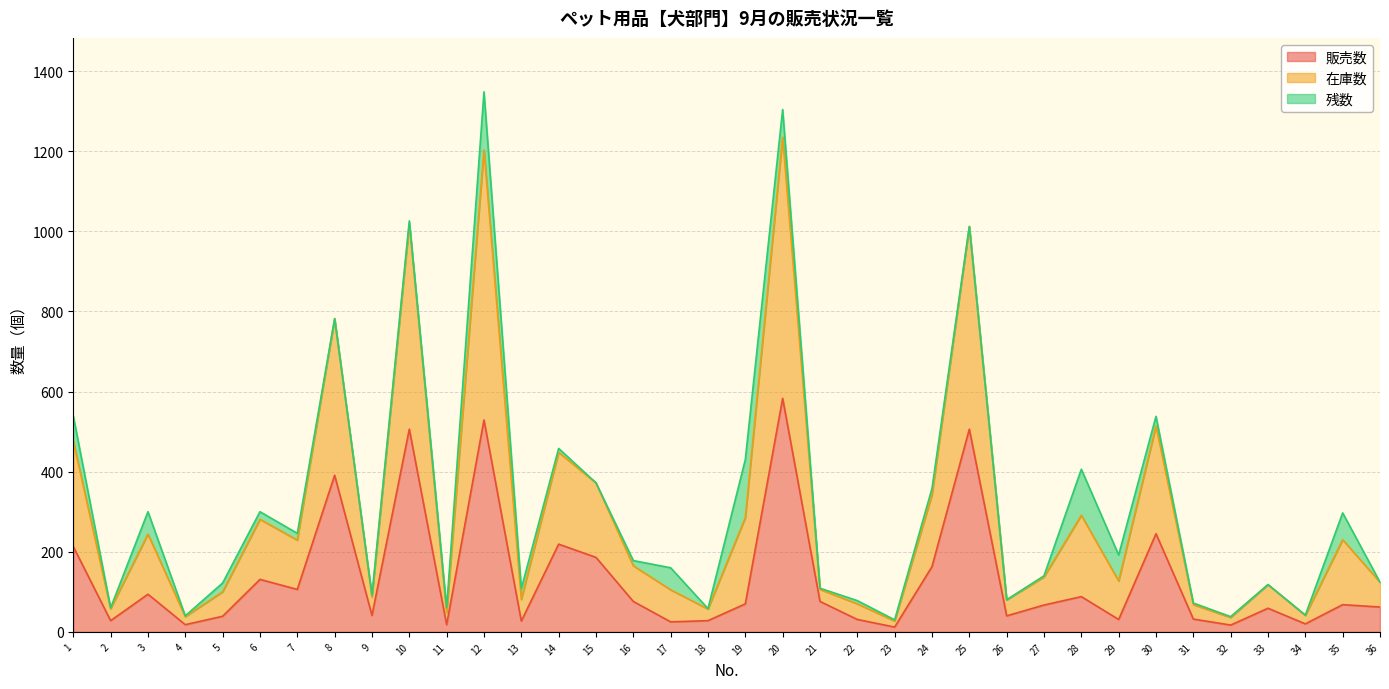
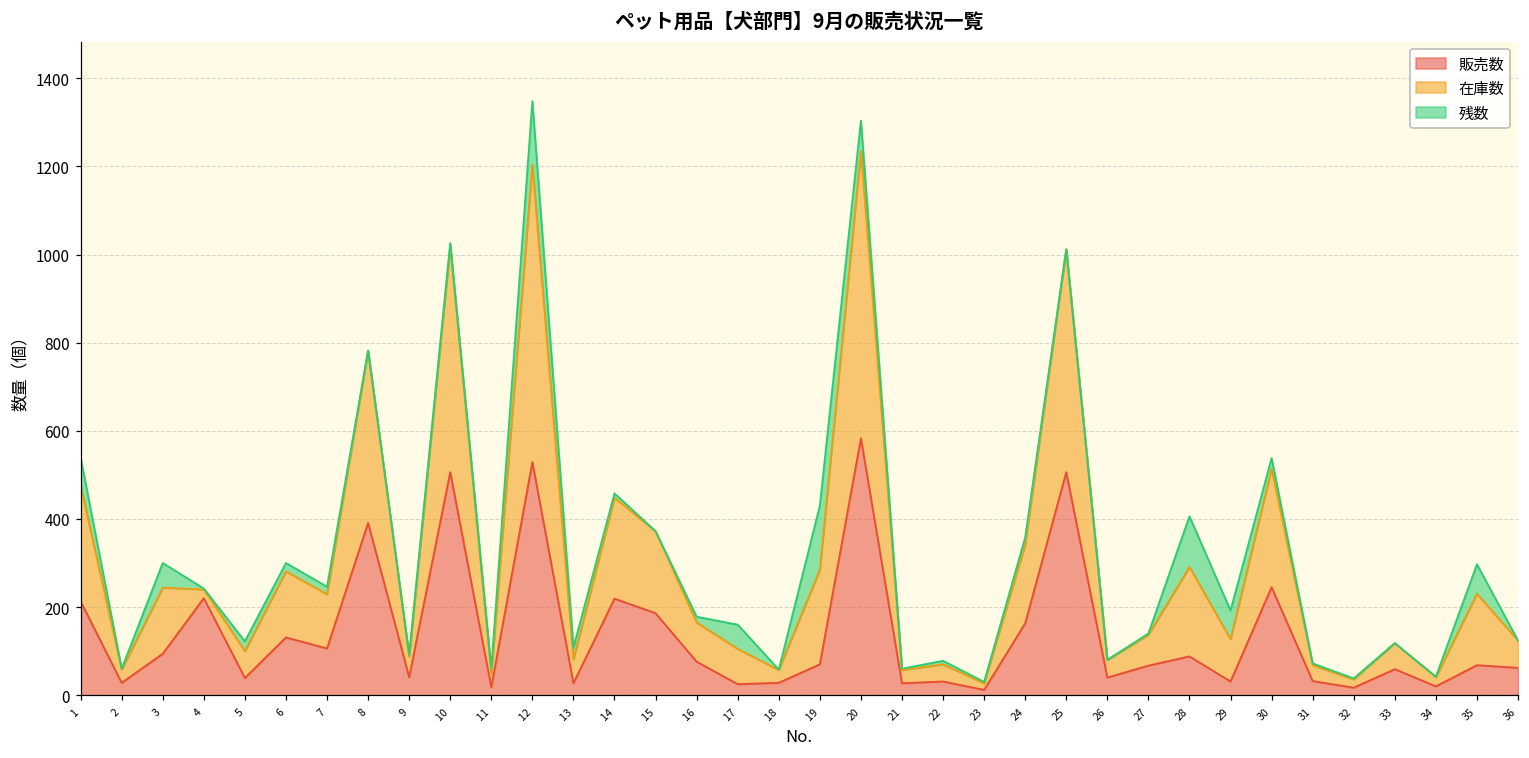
  {
    "販売数": {
      "1": 210,
      "2": 30,
      "3": 90,
-     "4": 20,
+     "4": 220,
      "5": 40,
      "6": 130,
      "7": 110,
      "8": 390,
      "9": 40,
      "10": 510,
      "11": 20,
      "12": 530,
      "13": 30,
      "14": 220,
      "15": 190,
      "16": 80,
      "17": 30,
      "18": 30,
      "19": 70,
      "20": 580,
-     "21": 80,
+     "21": 30,
      "22": 30,
      "23": 10,
      "24": 160,
      "25": 510,
      "26": 40,
      "27": 70,
      "28": 90,
      "29": 30,
      "30": 250,
      "31": 30,
      "32": 20,
      "33": 60,
      "34": 20,
      "35": 70,
      "36": 60
    },
    "在庫数": {
      "1": 260,
      "3": 150,
      "5": 60,
      "6": 150,
      "7": 120,
      "10": 510,
      "11": 30,
      "12": 670,
      "13": 50,
      "14": 230,
      "16": 90,
      "17": 80,
      "19": 220,
      "20": 650,
      "22": 40,
      "24": 180,
      "28": 200,
      "29": 100,
      "30": 270,
      "35": 160
    },
    "残数": {
      "1": 60,
      "3": 60,
      "5": 20,
      "6": 20,
      "7": 20,
      "10": 10,
      "11": 10,
      "12": 150,
      "13": 30,
      "14": 10,
      "16": 10,
      "17": 60,
      "19": 150,
      "20": 70,
      "22": 10,
      "24": 20,
      "28": 120,
      "29": 70,
      "30": 20,
      "35": 70
    }
  }
